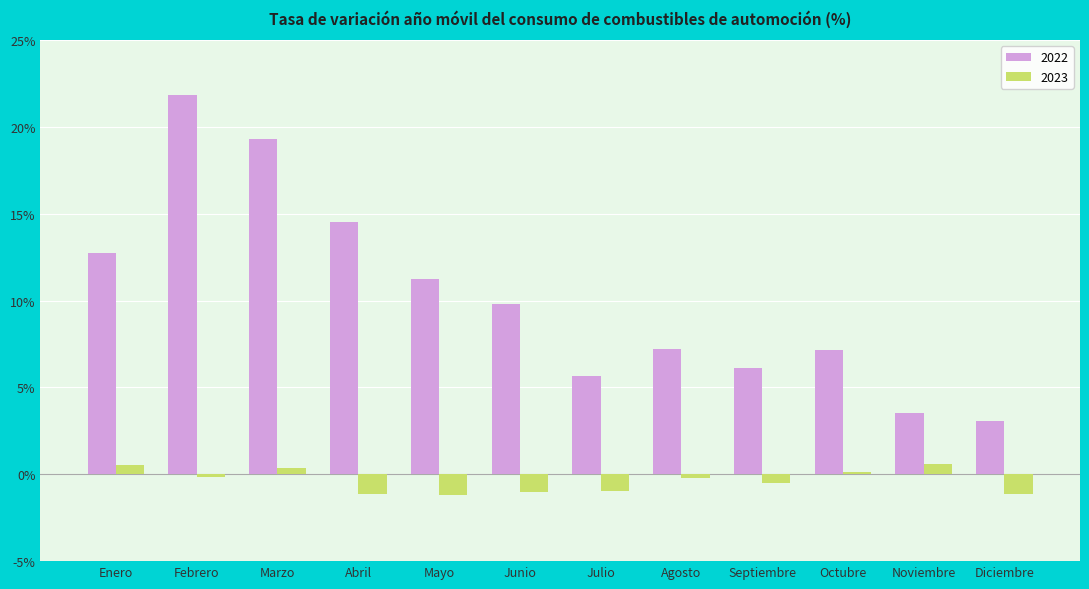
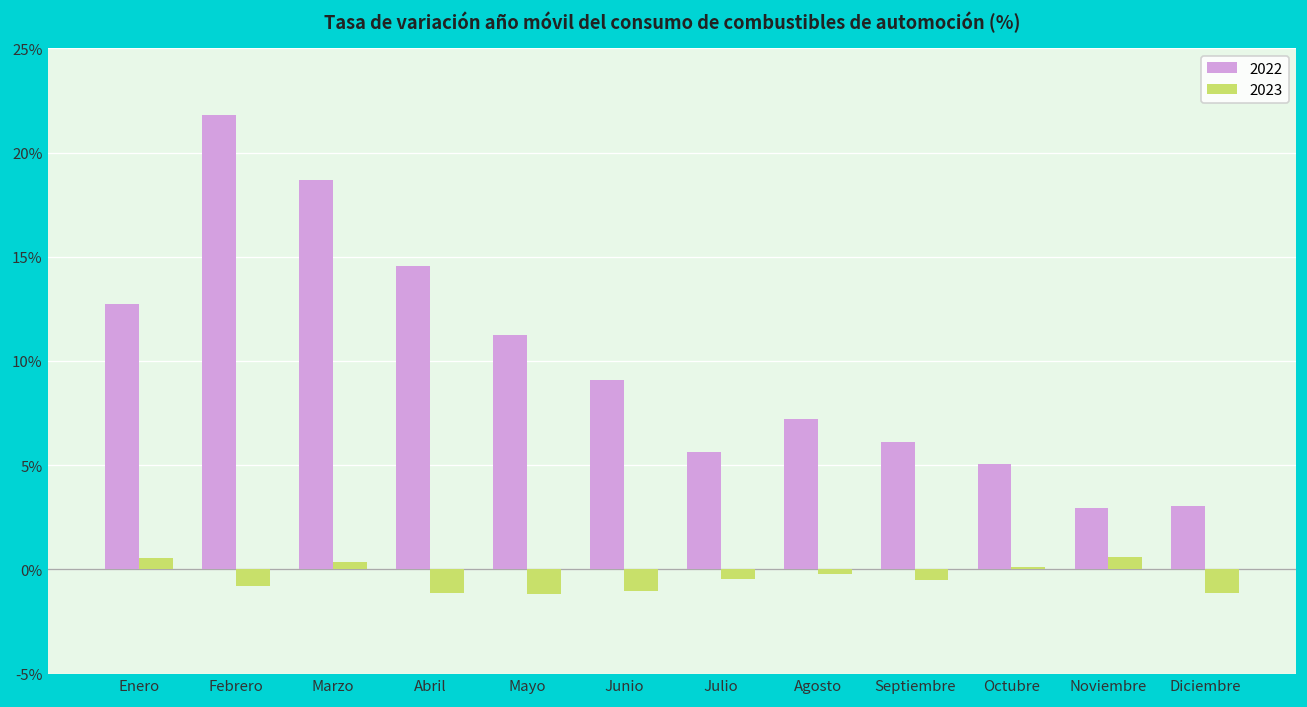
  {
    "2022": {
      "Enero": "12.7%",
      "Febrero": "21.8%",
-     "Marzo": "19.3%",
+     "Marzo": "18.7%",
      "Abril": "14.5%",
      "Mayo": "11.2%",
-     "Junio": "9.8%",
+     "Junio": "9.1%",
      "Julio": "5.6%",
      "Agosto": "7.2%",
      "Septiembre": "6.1%",
-     "Octubre": "7.1%",
-     "Noviembre": "3.5%",
+     "Octubre": "5.1%",
+     "Noviembre": "3.0%",
      "Diciembre": "3.1%"
    },
    "2023": {
      "Enero": "0.6%",
-     "Febrero": "-0.2%",
+     "Febrero": "-0.8%",
      "Marzo": "0.4%",
      "Abril": "-1.1%",
      "Mayo": "-1.2%",
      "Junio": "-1.0%",
-     "Julio": "-1.0%",
+     "Julio": "-0.5%",
      "Agosto": "-0.2%",
      "Septiembre": "-0.5%",
      "Noviembre": "0.6%",
      "Diciembre": "-1.2%"
    }
  }
